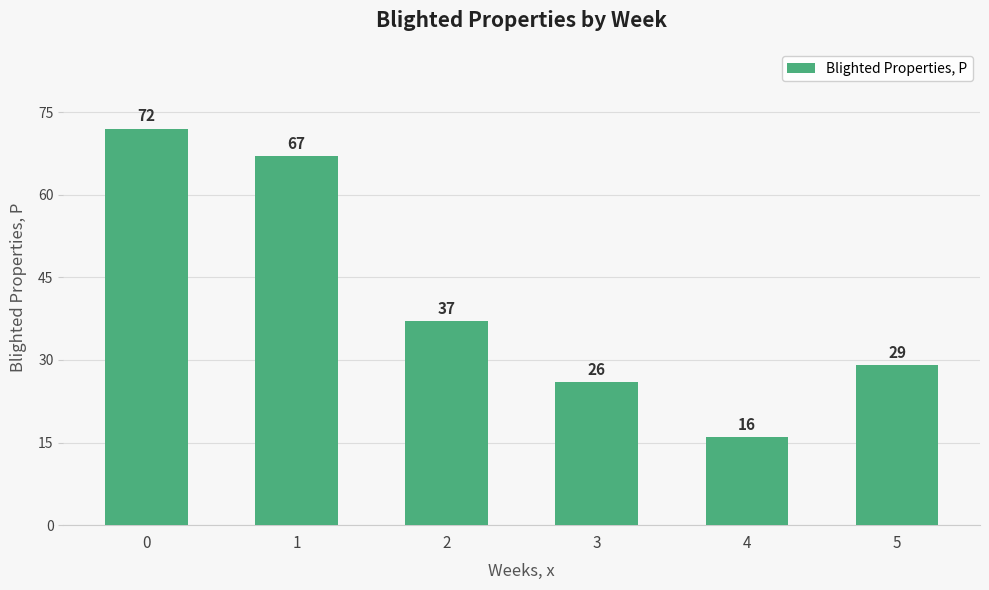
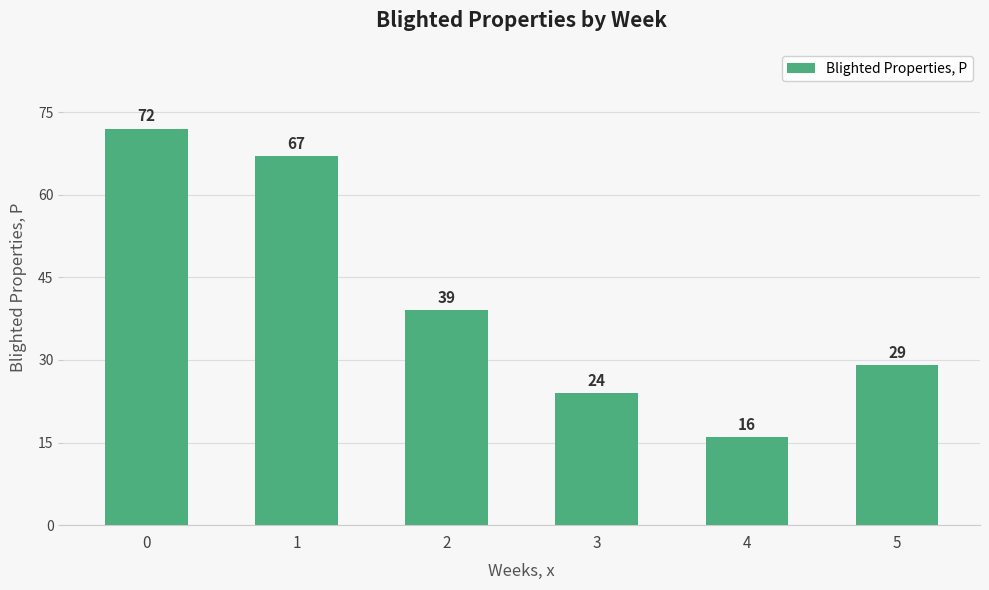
  {
    "0": 72,
    "1": 67,
-   "2": 37,
-   "3": 26,
+   "2": 39,
+   "3": 24,
    "4": 16,
    "5": 29
  }
